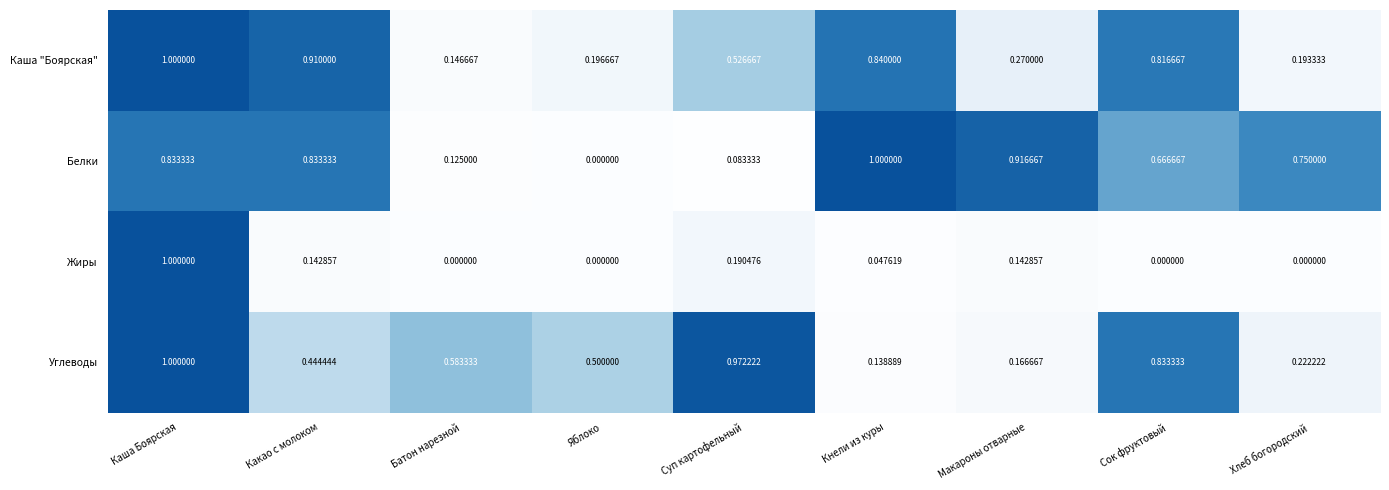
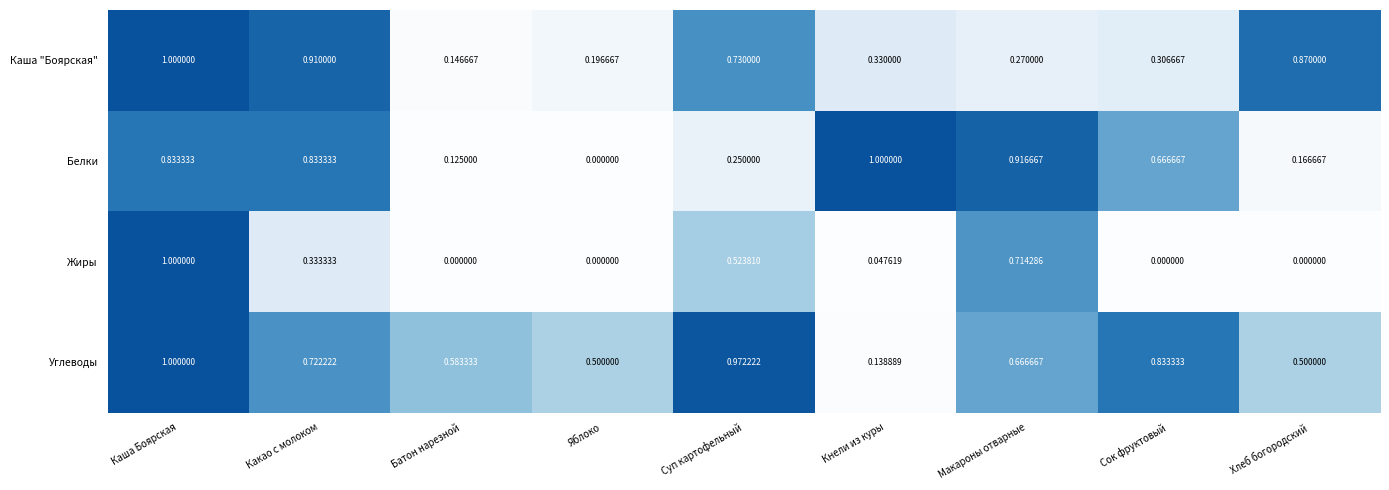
  {
    "Каша \"Боярская\"": {
      "Каша Боярская": 1.000000,
      "Какао с молоком": 0.910000,
      "Батон нарезной": 0.146667,
      "Яблоко": 0.196667,
-     "Суп картофельный": 0.526667,
-     "Кнели из куры": 0.840000,
+     "Суп картофельный": 0.730000,
+     "Кнели из куры": 0.330000,
      "Макароны отварные": 0.270000,
-     "Сок фруктовый": 0.816667,
-     "Хлеб богородский": 0.193333
+     "Сок фруктовый": 0.306667,
+     "Хлеб богородский": 0.870000
    },
    "Белки": {
      "Каша Боярская": 0.833333,
      "Какао с молоком": 0.833333,
      "Батон нарезной": 0.125000,
      "Яблоко": 0.000000,
-     "Суп картофельный": 0.083333,
+     "Суп картофельный": 0.250000,
      "Кнели из куры": 1.000000,
      "Макароны отварные": 0.916667,
      "Сок фруктовый": 0.666667,
-     "Хлеб богородский": 0.750000
+     "Хлеб богородский": 0.166667
    },
    "Жиры": {
      "Каша Боярская": 1.000000,
-     "Какао с молоком": 0.142857,
+     "Какао с молоком": 0.333333,
      "Батон нарезной": 0.000000,
      "Яблоко": 0.000000,
-     "Суп картофельный": 0.190476,
+     "Суп картофельный": 0.523810,
      "Кнели из куры": 0.047619,
-     "Макароны отварные": 0.142857,
+     "Макароны отварные": 0.714286,
      "Сок фруктовый": 0.000000,
      "Хлеб богородский": 0.000000
    },
    "Углеводы": {
      "Каша Боярская": 1.000000,
-     "Какао с молоком": 0.444444,
+     "Какао с молоком": 0.722222,
      "Батон нарезной": 0.583333,
      "Яблоко": 0.500000,
      "Суп картофельный": 0.972222,
      "Кнели из куры": 0.138889,
-     "Макароны отварные": 0.166667,
+     "Макароны отварные": 0.666667,
      "Сок фруктовый": 0.833333,
-     "Хлеб богородский": 0.222222
+     "Хлеб богородский": 0.500000
    }
  }
